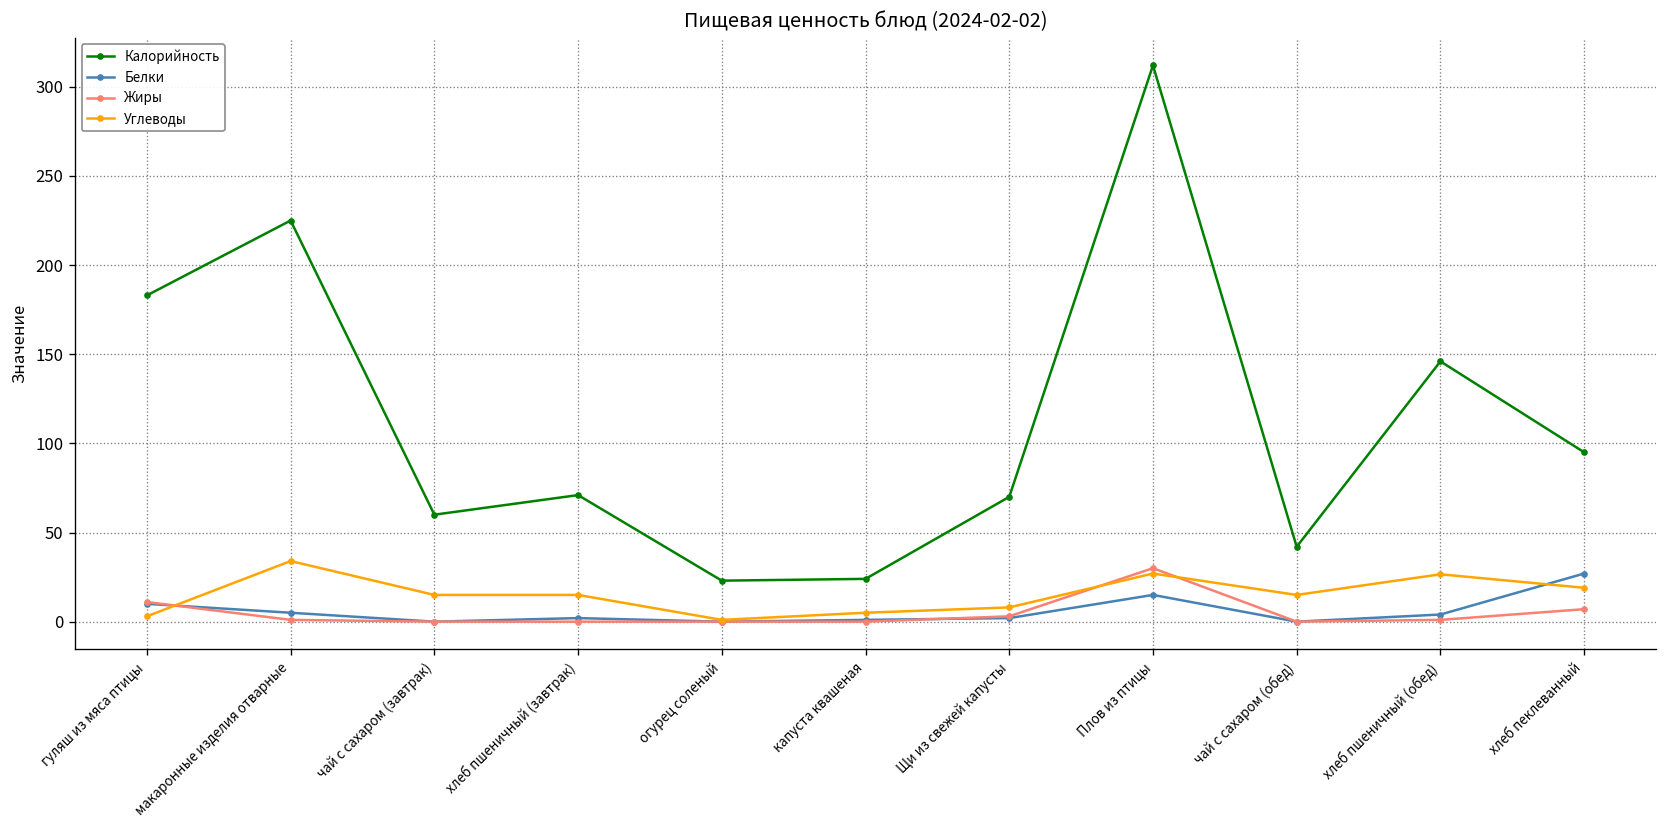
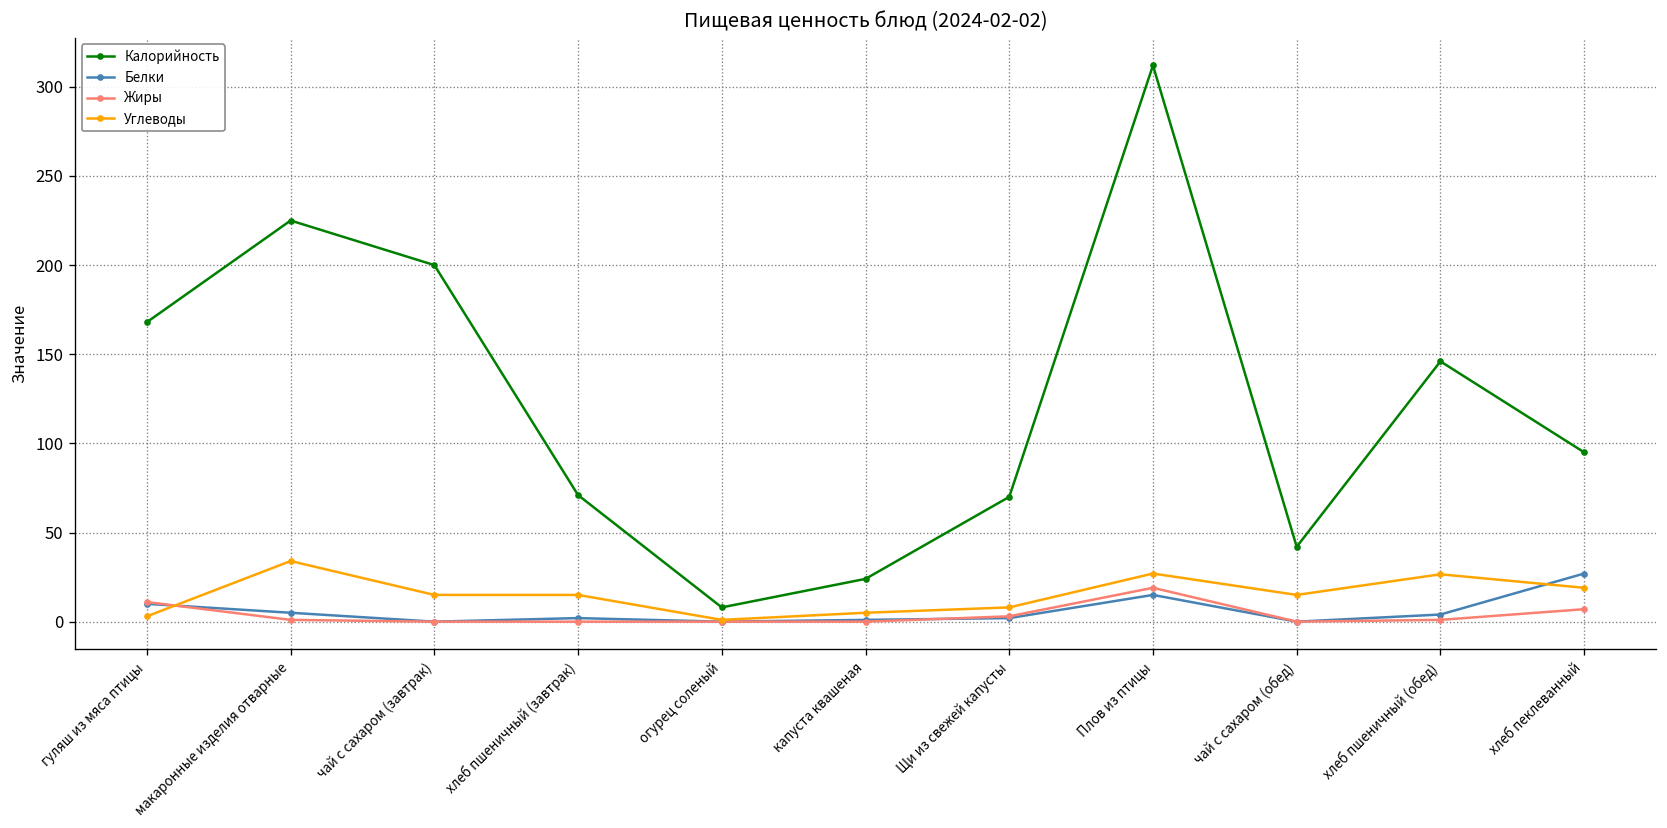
  {
    "Калорийность": {
-     "гуляш из мяса птицы": 183,
+     "гуляш из мяса птицы": 168,
      "макаронные изделия отварные": 225,
-     "чай с сахаром (завтрак)": 60,
+     "чай с сахаром (завтрак)": 200,
      "хлеб пшеничный (завтрак)": 71,
-     "огурец соленый": 23,
+     "огурец соленый": 8,
      "капуста квашеная": 24,
      "Щи из свежей капусты": 70,
      "Плов из птицы": 312,
      "чай с сахаром (обед)": 42,
      "хлеб пшеничный (обед)": 146,
      "хлеб пеклеванный": 95
    },
    "Белки": {
      "макаронные изделия отварные": 5,
      "хлеб пшеничный (завтрак)": 2,
      "Плов из птицы": 15,
      "хлеб пшеничный (обед)": 4,
      "хлеб пеклеванный": 27
    },
    "Жиры": {
      "макаронные изделия отварные": 1,
      "хлеб пшеничный (завтрак)": 0,
-     "Плов из птицы": 30,
+     "Плов из птицы": 19,
      "хлеб пшеничный (обед)": 1,
      "хлеб пеклеванный": 7
    },
    "Углеводы": {
      "гуляш из мяса птицы": 3,
      "макаронные изделия отварные": 34,
      "чай с сахаром (завтрак)": 15,
      "хлеб пшеничный (завтрак)": 15,
      "капуста квашеная": 5,
      "Щи из свежей капусты": 8,
      "Плов из птицы": 27,
      "чай с сахаром (обед)": 15,
      "хлеб пшеничный (обед)": 27,
      "хлеб пеклеванный": 19
    }
  }
